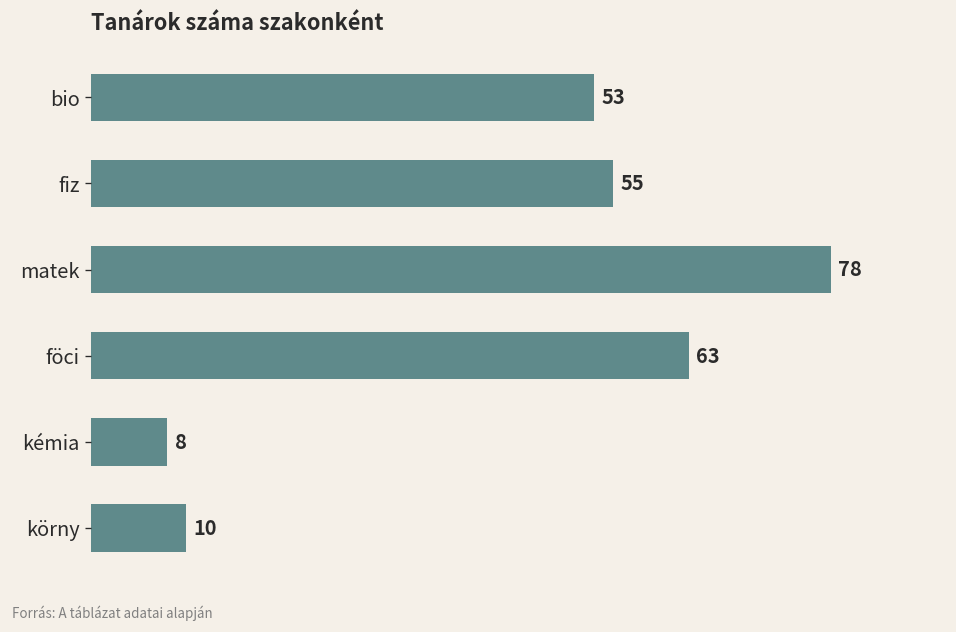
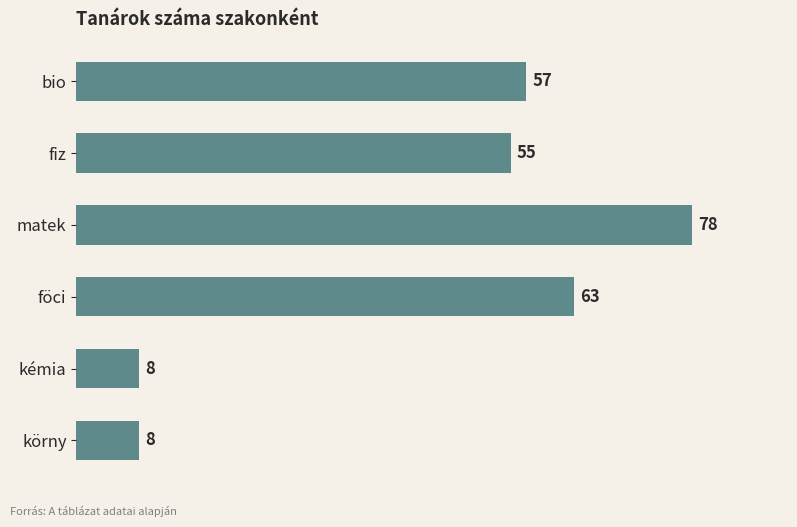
  {
-   "bio": 53,
+   "bio": 57,
    "fiz": 55,
    "matek": 78,
    "föci": 63,
    "kémia": 8,
-   "körny": 10
+   "körny": 8
  }
